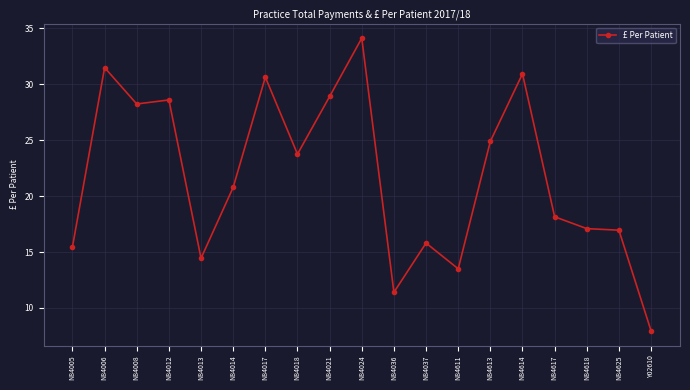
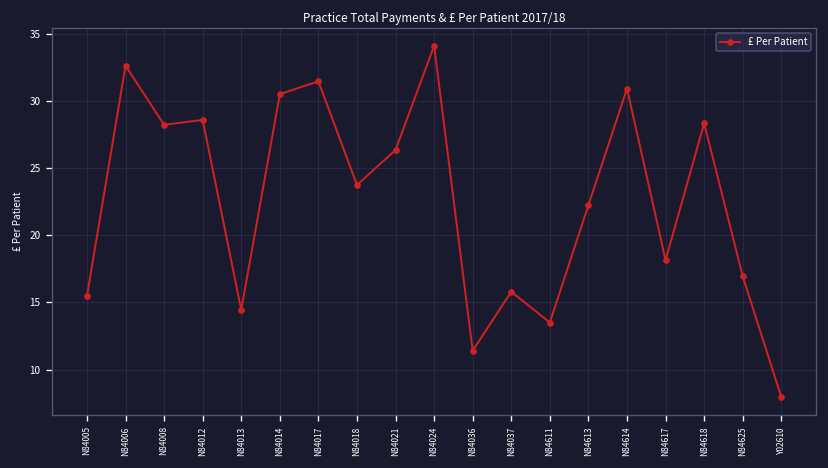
  {
    "N84005": 15.5,
-   "N84006": 31.5,
+   "N84006": 32.6,
    "N84008": 28.2,
    "N84012": 28.6,
    "N84013": 14.4,
-   "N84014": 20.8,
-   "N84017": 30.6,
+   "N84014": 30.5,
+   "N84017": 31.5,
    "N84018": 23.8,
-   "N84021": 28.9,
+   "N84021": 26.4,
    "N84024": 34.1,
    "N84036": 11.4,
    "N84037": 15.8,
    "N84611": 13.5,
-   "N84613": 24.9,
+   "N84613": 22.2,
    "N84614": 30.9,
    "N84617": 18.2,
-   "N84618": 17.1,
+   "N84618": 28.3,
    "N84625": 17.0,
    "Y02610": 8.0
  }
